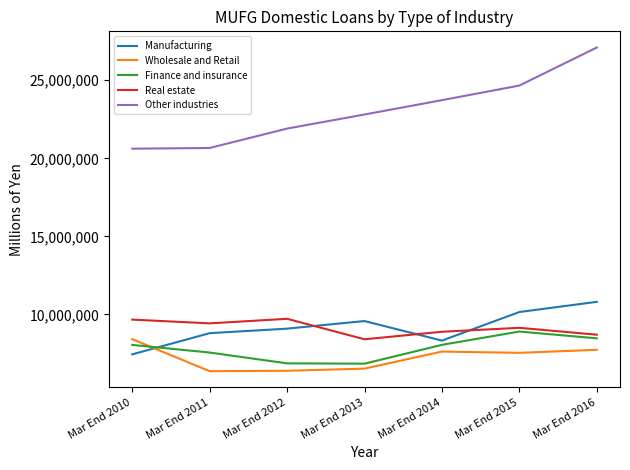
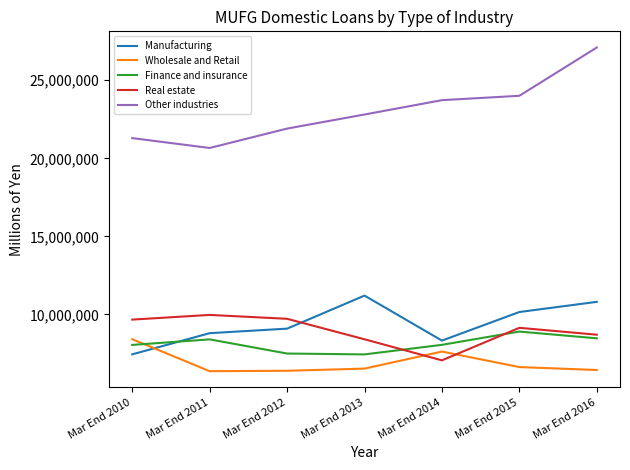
  {
    "Manufacturing": {
      "Mar End 2010": "7,400,000",
      "Mar End 2011": "8,800,000",
      "Mar End 2012": "9,100,000",
-     "Mar End 2013": "9,600,000",
+     "Mar End 2013": "11,200,000",
      "Mar End 2014": "8,300,000",
      "Mar End 2015": "10,200,000",
      "Mar End 2016": "10,800,000"
    },
    "Wholesale and Retail": {
      "Mar End 2010": "8,400,000",
      "Mar End 2011": "6,400,000",
      "Mar End 2012": "6,400,000",
      "Mar End 2013": "6,500,000",
      "Mar End 2014": "7,600,000",
-     "Mar End 2015": "7,500,000",
-     "Mar End 2016": "7,700,000"
+     "Mar End 2015": "6,600,000",
+     "Mar End 2016": "6,400,000"
    },
    "Finance and insurance": {
      "Mar End 2010": "8,000,000",
-     "Mar End 2011": "7,600,000",
-     "Mar End 2012": "6,900,000",
-     "Mar End 2013": "6,800,000",
+     "Mar End 2011": "8,400,000",
+     "Mar End 2012": "7,500,000",
+     "Mar End 2013": "7,400,000",
      "Mar End 2014": "8,100,000",
      "Mar End 2015": "8,900,000",
      "Mar End 2016": "8,500,000"
    },
    "Real estate": {
      "Mar End 2010": "9,700,000",
-     "Mar End 2011": "9,400,000",
+     "Mar End 2011": "10,000,000",
      "Mar End 2012": "9,700,000",
      "Mar End 2013": "8,400,000",
-     "Mar End 2014": "8,900,000",
+     "Mar End 2014": "7,100,000",
      "Mar End 2015": "9,100,000",
      "Mar End 2016": "8,700,000"
    },
    "Other industries": {
-     "Mar End 2010": "20,600,000",
+     "Mar End 2010": "21,300,000",
      "Mar End 2011": "20,700,000",
      "Mar End 2012": "21,900,000",
      "Mar End 2013": "22,800,000",
      "Mar End 2014": "23,700,000",
-     "Mar End 2015": "24,700,000",
+     "Mar End 2015": "24,000,000",
      "Mar End 2016": "27,100,000"
    }
  }
